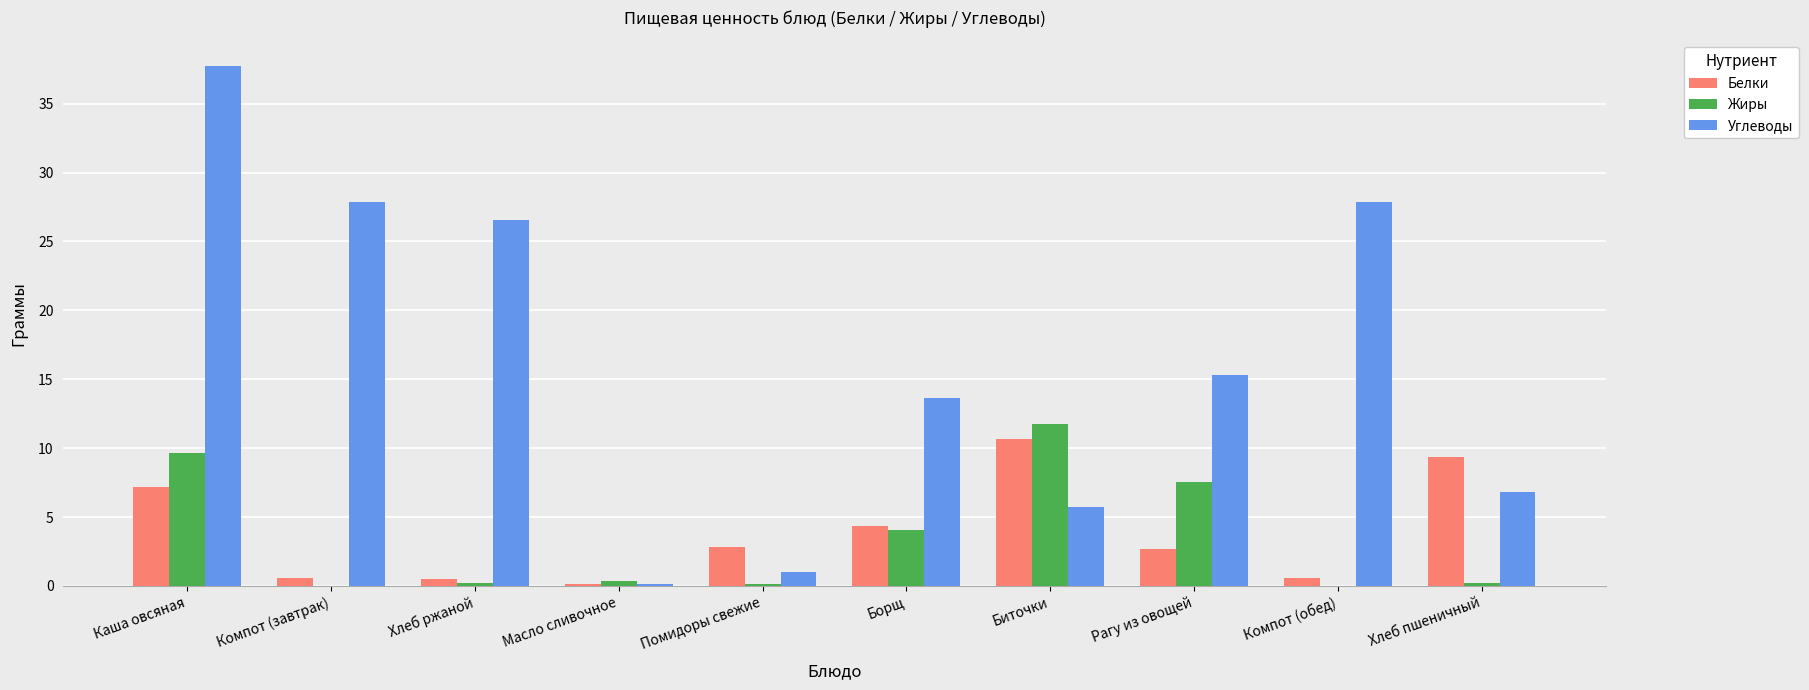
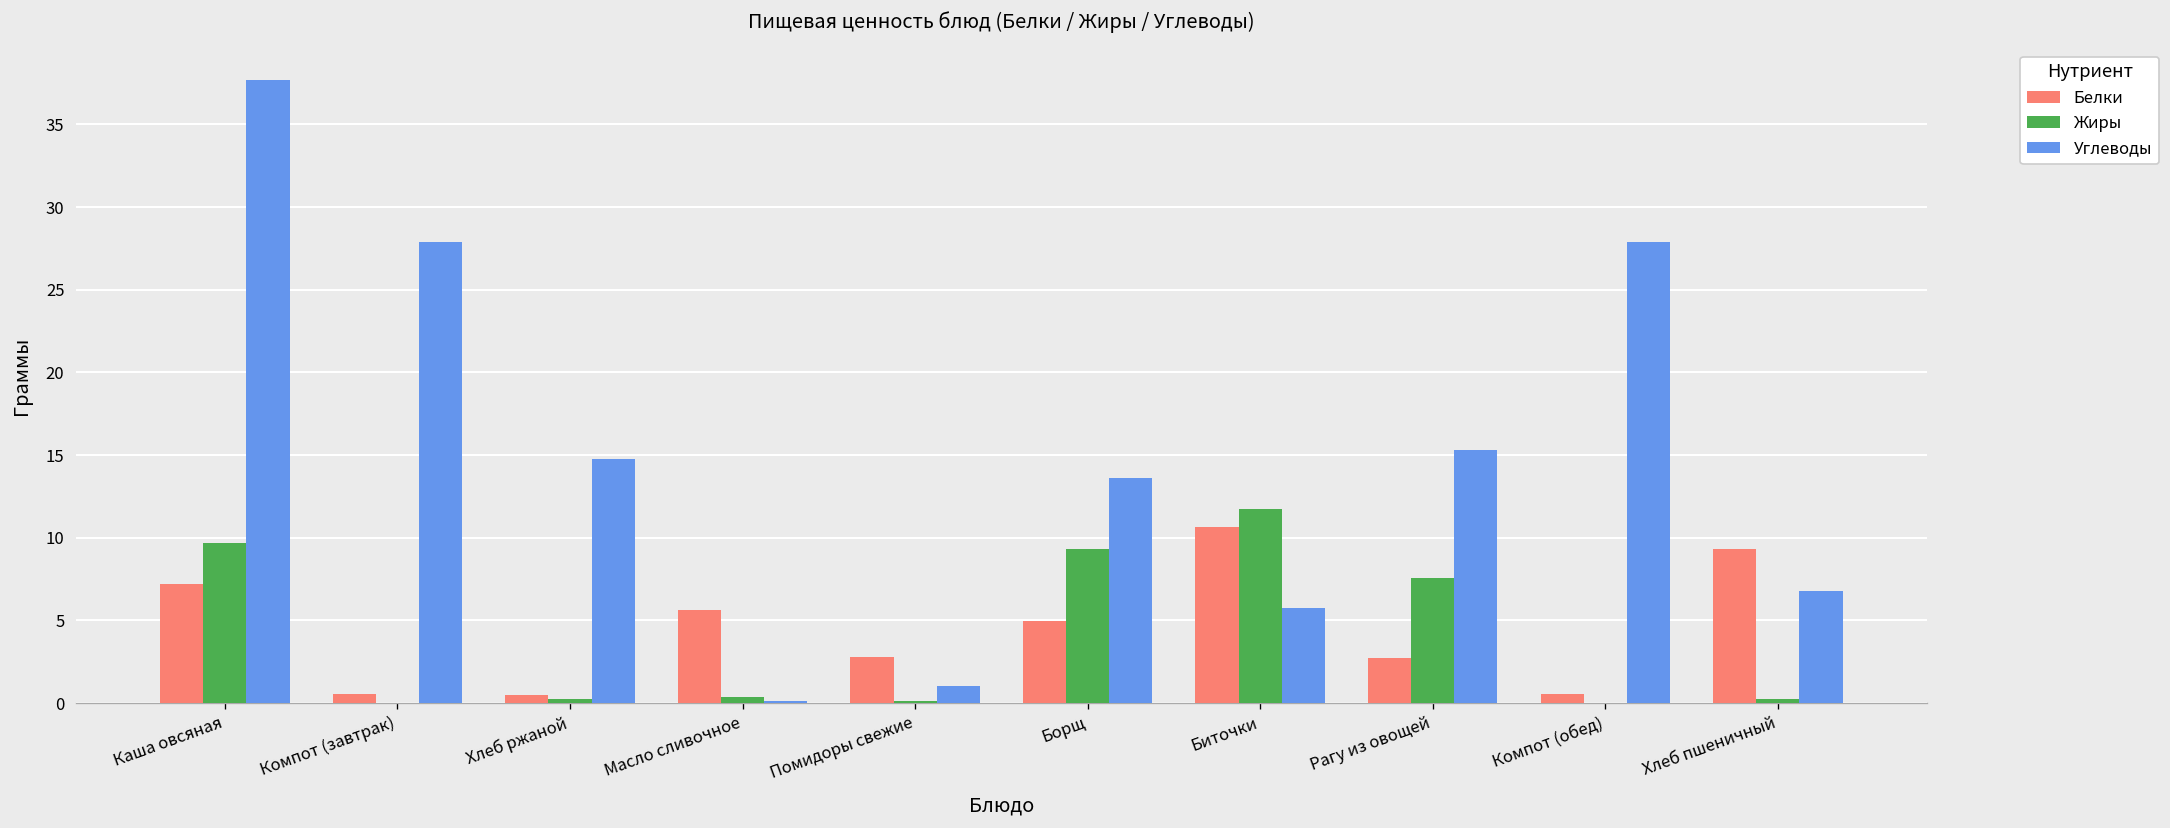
  {
    "Белки": {
      "Каша овсяная": 7.2,
      "Компот (завтрак)": 0.6,
      "Хлеб ржаной": 0.5,
-     "Масло сливочное": 0.2,
+     "Масло сливочное": 5.7,
      "Помидоры свежие": 2.8,
-     "Борщ": 4.3,
+     "Борщ": 5.0,
      "Биточки": 10.7,
      "Рагу из овощей": 2.7,
      "Компот (обед)": 0.6,
      "Хлеб пшеничный": 9.3
    },
    "Жиры": {
      "Каша овсяная": 9.7,
      "Компот (завтрак)": 0.0,
      "Хлеб ржаной": 0.2,
      "Масло сливочное": 0.4,
-     "Борщ": 4.1,
+     "Борщ": 9.4,
      "Биточки": 11.7,
      "Рагу из овощей": 7.6,
      "Компот (обед)": 0.0,
      "Хлеб пшеничный": 0.2
    },
    "Углеводы": {
      "Каша овсяная": 37.7,
      "Компот (завтрак)": 27.9,
-     "Хлеб ржаной": 26.6,
+     "Хлеб ржаной": 14.8,
      "Помидоры свежие": 1.0,
      "Борщ": 13.6,
      "Биточки": 5.7,
      "Рагу из овощей": 15.3,
      "Компот (обед)": 27.9,
      "Хлеб пшеничный": 6.8
    }
  }
